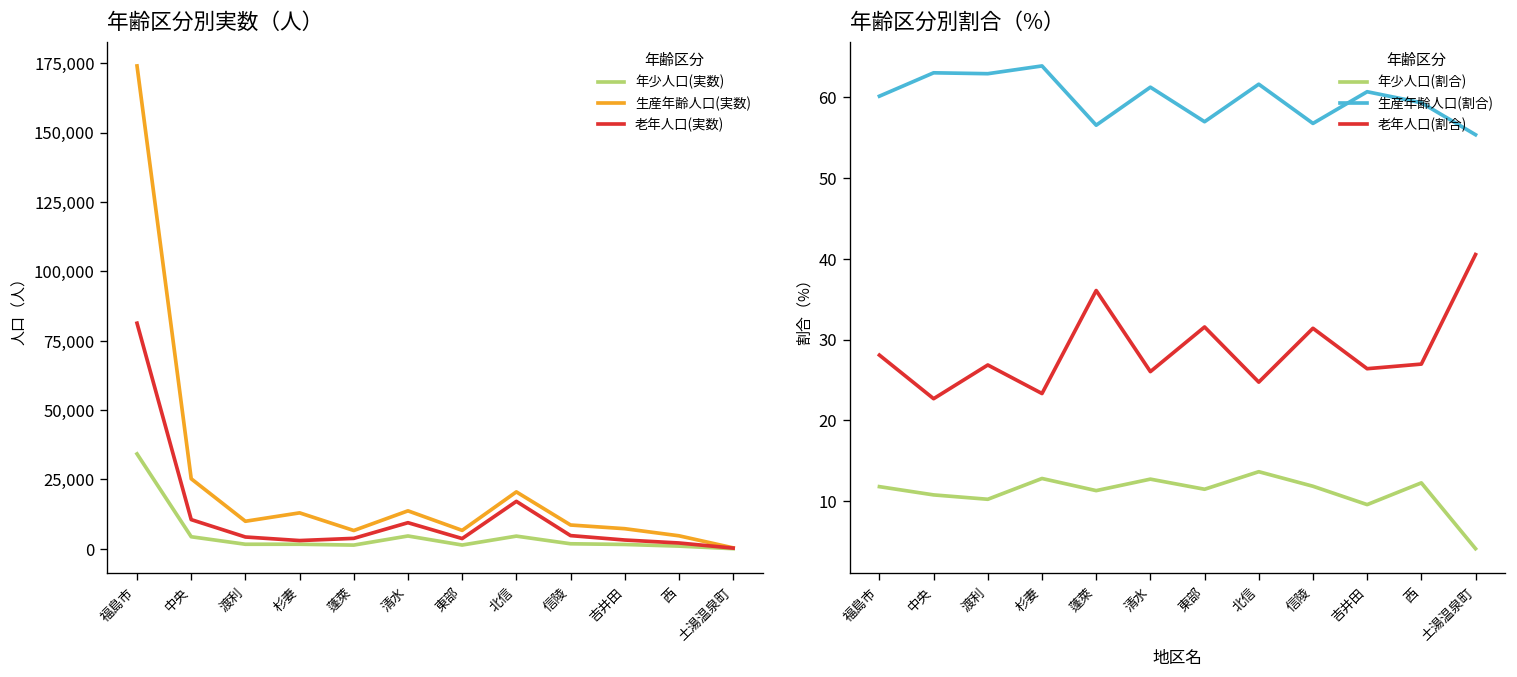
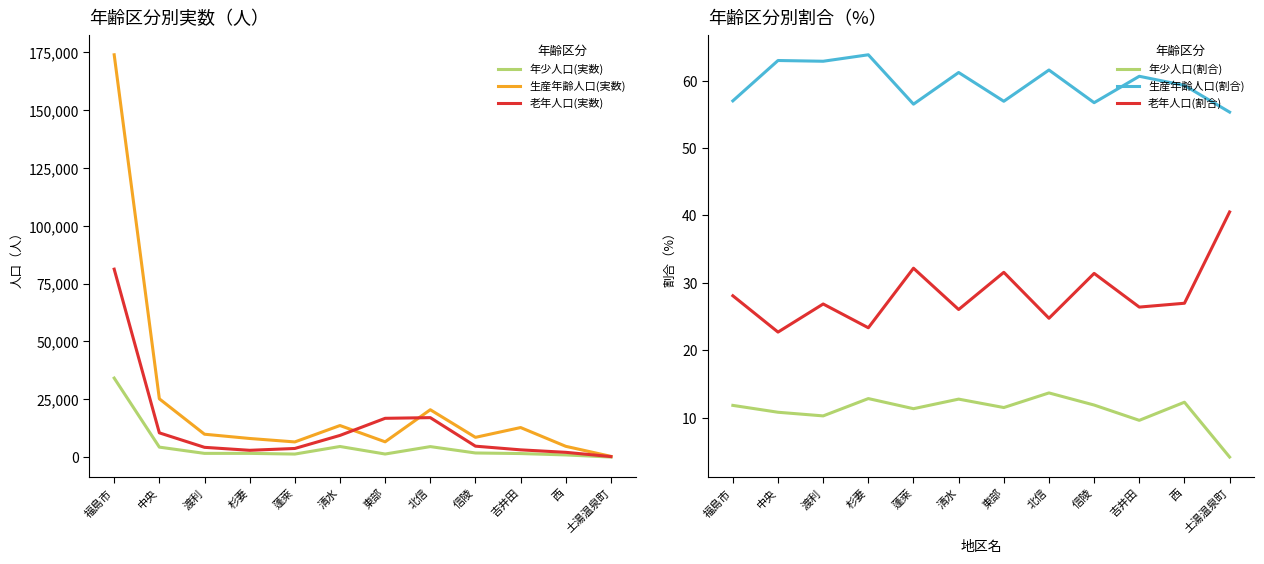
  {
    "年齢区分別実数（人）": {
      "年少人口(実数)": {
        "福島市": "34,000",
        "中央": "4,000",
        "渡利": "2,000",
        "杉妻": "2,000",
        "蓬萊": "1,000",
        "清水": "5,000",
        "東部": "1,000",
        "北信": "5,000",
        "信陵": "2,000",
        "吉井田": "2,000",
        "西": "1,000"
      },
      "生産年齢人口(実数)": {
        "福島市": "174,000",
        "中央": "25,000",
        "渡利": "10,000",
-       "杉妻": "13,000",
+       "杉妻": "8,000",
        "蓬萊": "7,000",
        "清水": "14,000",
        "東部": "7,000",
        "北信": "20,000",
        "信陵": "9,000",
-       "吉井田": "7,000",
+       "吉井田": "13,000",
        "西": "5,000"
      },
      "老年人口(実数)": {
        "福島市": "81,000",
        "中央": "10,000",
        "渡利": "4,000",
        "杉妻": "3,000",
        "蓬萊": "4,000",
        "清水": "9,000",
-       "東部": "4,000",
+       "東部": "17,000",
        "北信": "17,000",
        "信陵": "5,000",
        "吉井田": "3,000",
        "西": "2,000"
      }
    },
    "年齢区分別割合（%）": {
      "年少人口(割合)": {
        "福島市": "12",
        "中央": "11",
        "渡利": "10",
        "杉妻": "13",
        "蓬萊": "11",
        "清水": "13",
        "東部": "11",
        "北信": "14",
        "信陵": "12",
        "吉井田": "10",
        "西": "12",
        "土湯温泉町": "4"
      },
      "生産年齢人口(割合)": {
-       "福島市": "60",
+       "福島市": "57",
        "中央": "63",
        "渡利": "63",
        "杉妻": "64",
        "蓬萊": "57",
        "清水": "61",
        "東部": "57",
        "北信": "62",
        "信陵": "57",
        "吉井田": "61",
        "西": "59",
        "土湯温泉町": "55"
      },
      "老年人口(割合)": {
        "福島市": "28",
        "中央": "23",
        "渡利": "27",
        "杉妻": "23",
-       "蓬萊": "36",
+       "蓬萊": "32",
        "清水": "26",
        "東部": "32",
        "北信": "25",
        "信陵": "31",
        "吉井田": "26",
        "西": "27",
        "土湯温泉町": "41"
      }
    }
  }
